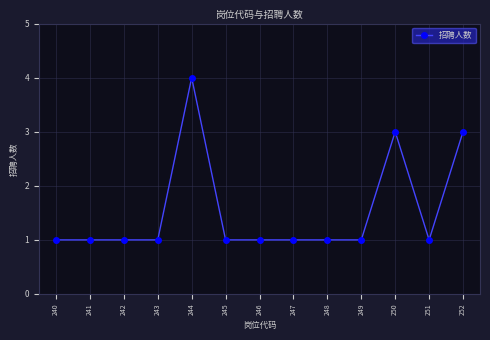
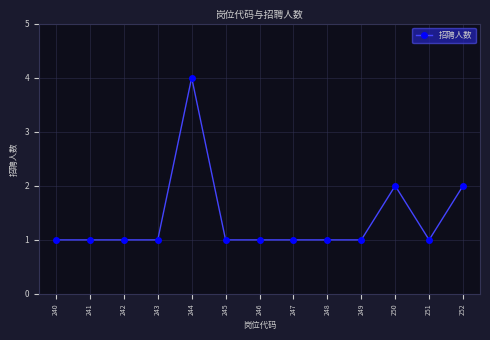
  {
    "240": 1,
    "241": 1,
    "242": 1,
    "243": 1,
    "244": 4,
    "245": 1,
    "246": 1,
    "247": 1,
    "248": 1,
    "249": 1,
-   "250": 3,
+   "250": 2,
    "251": 1,
-   "252": 3
+   "252": 2
  }
